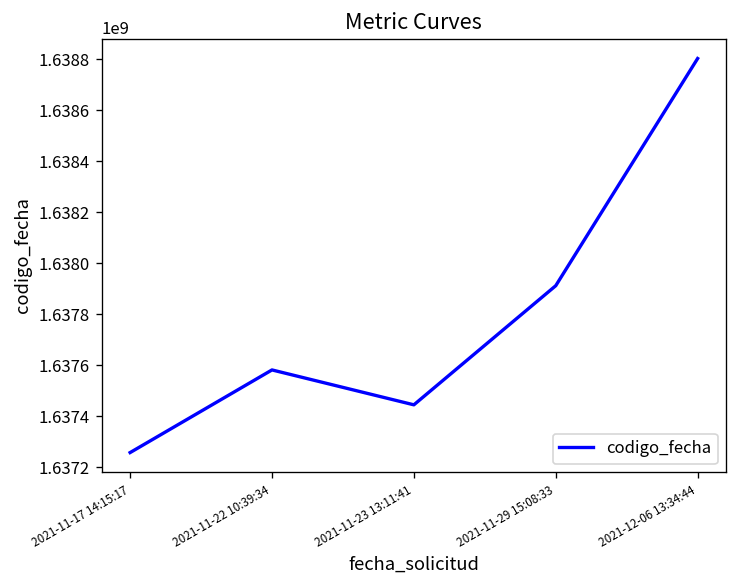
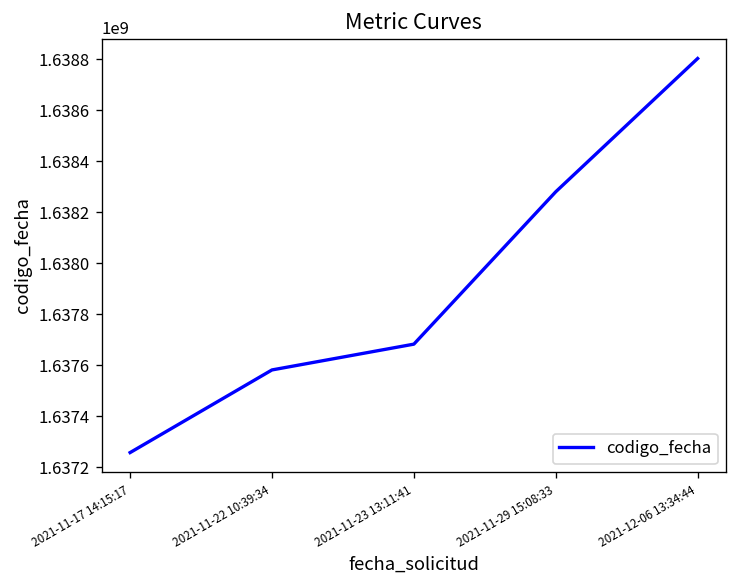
  {
    "2021-11-17 14:15:17": 1637260000,
    "2021-11-22 10:39:34": 1637580000,
-   "2021-11-23 13:11:41": 1637440000,
-   "2021-11-29 15:08:33": 1637910000,
+   "2021-11-23 13:11:41": 1637680000,
+   "2021-11-29 15:08:33": 1638280000,
    "2021-12-06 13:34:44": 1638800000
  }
